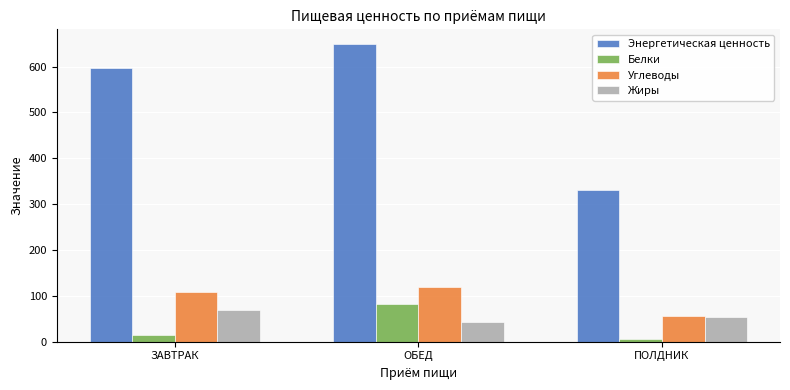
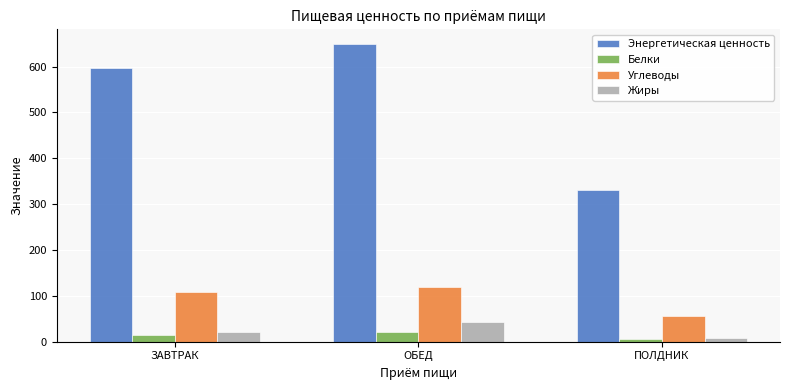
  {
    "Энергетическая ценность": {
      "ЗАВТРАК": 600,
      "ОБЕД": 650,
      "ПОЛДНИК": 330
    },
    "Белки": {
      "ЗАВТРАК": 10,
-     "ОБЕД": 80,
+     "ОБЕД": 20,
      "ПОЛДНИК": 10
    },
    "Углеводы": {
      "ЗАВТРАК": 110,
      "ОБЕД": 120,
      "ПОЛДНИК": 60
    },
    "Жиры": {
-     "ЗАВТРАК": 70,
+     "ЗАВТРАК": 20,
      "ОБЕД": 40,
-     "ПОЛДНИК": 50
+     "ПОЛДНИК": 10
    }
  }
